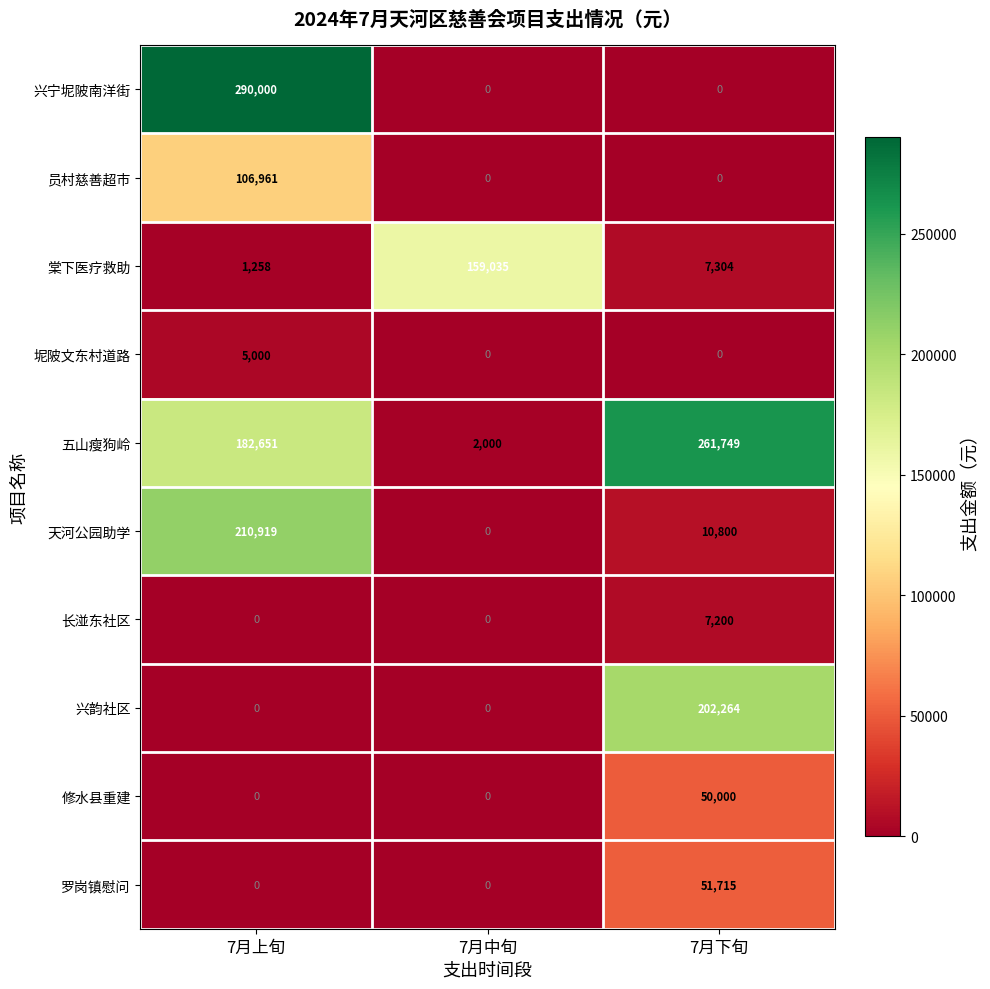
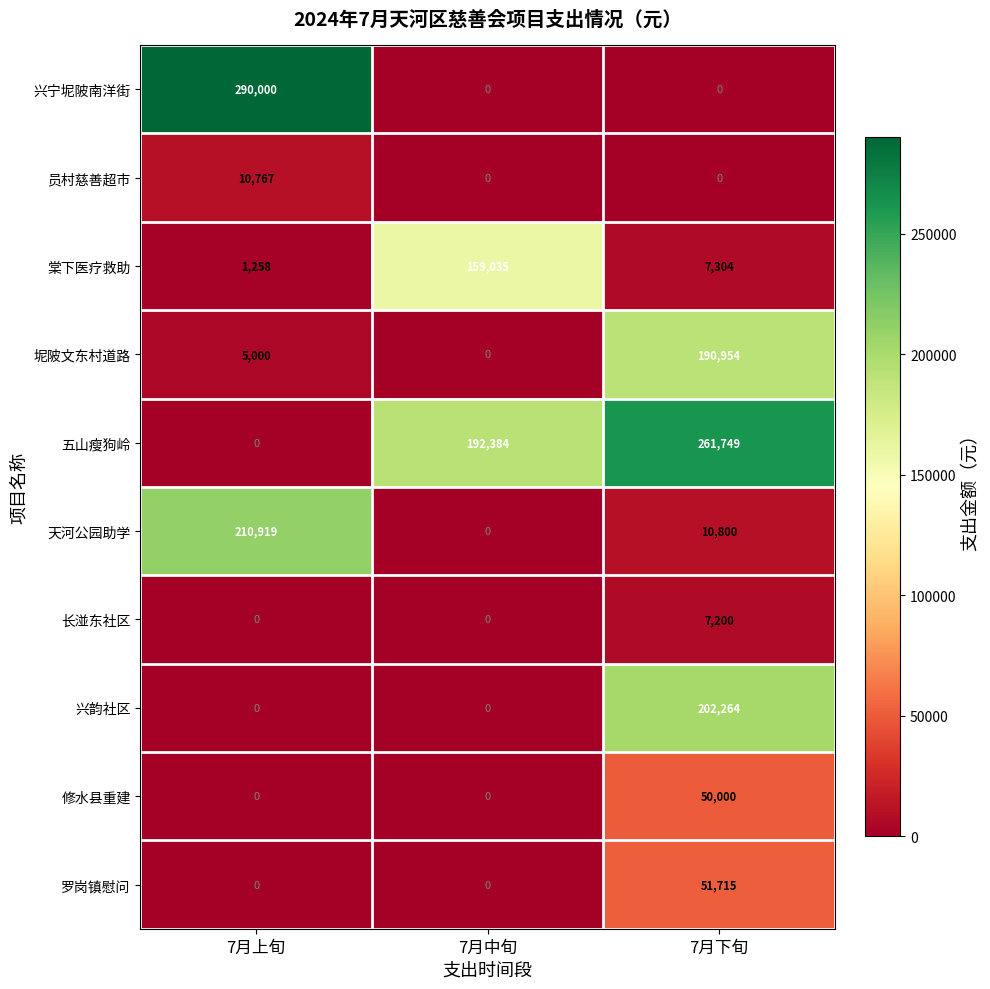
  {
    "兴宁坭陂南洋街": {
      "7月上旬": "290,000",
      "7月中旬": "0",
      "7月下旬": "0"
    },
    "员村慈善超市": {
-     "7月上旬": "106,961",
+     "7月上旬": "10,767",
      "7月中旬": "0",
      "7月下旬": "0"
    },
    "棠下医疗救助": {
      "7月上旬": "1,258",
      "7月中旬": "159,035",
      "7月下旬": "7,304"
    },
    "坭陂文东村道路": {
      "7月上旬": "5,000",
      "7月中旬": "0",
-     "7月下旬": "0"
+     "7月下旬": "190,954"
    },
    "五山瘦狗岭": {
-     "7月上旬": "182,651",
-     "7月中旬": "2,000",
+     "7月上旬": "0",
+     "7月中旬": "192,384",
      "7月下旬": "261,749"
    },
    "天河公园助学": {
      "7月上旬": "210,919",
      "7月中旬": "0",
      "7月下旬": "10,800"
    },
    "长湴东社区": {
      "7月上旬": "0",
      "7月中旬": "0",
      "7月下旬": "7,200"
    },
    "兴韵社区": {
      "7月上旬": "0",
      "7月中旬": "0",
      "7月下旬": "202,264"
    },
    "修水县重建": {
      "7月上旬": "0",
      "7月中旬": "0",
      "7月下旬": "50,000"
    },
    "罗岗镇慰问": {
      "7月上旬": "0",
      "7月中旬": "0",
      "7月下旬": "51,715"
    }
  }
